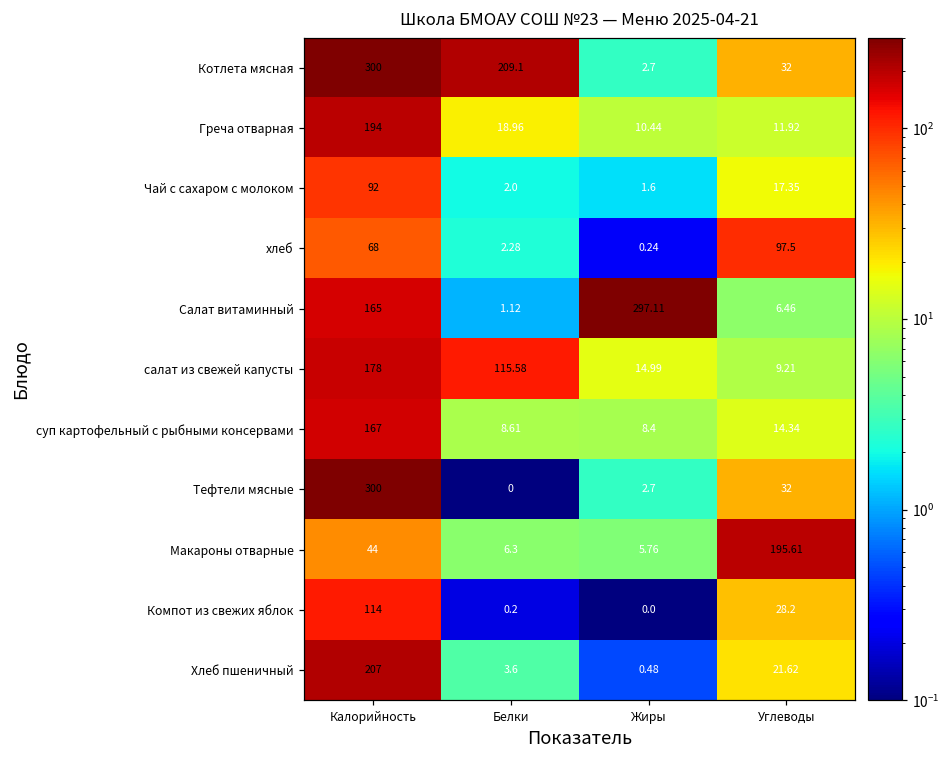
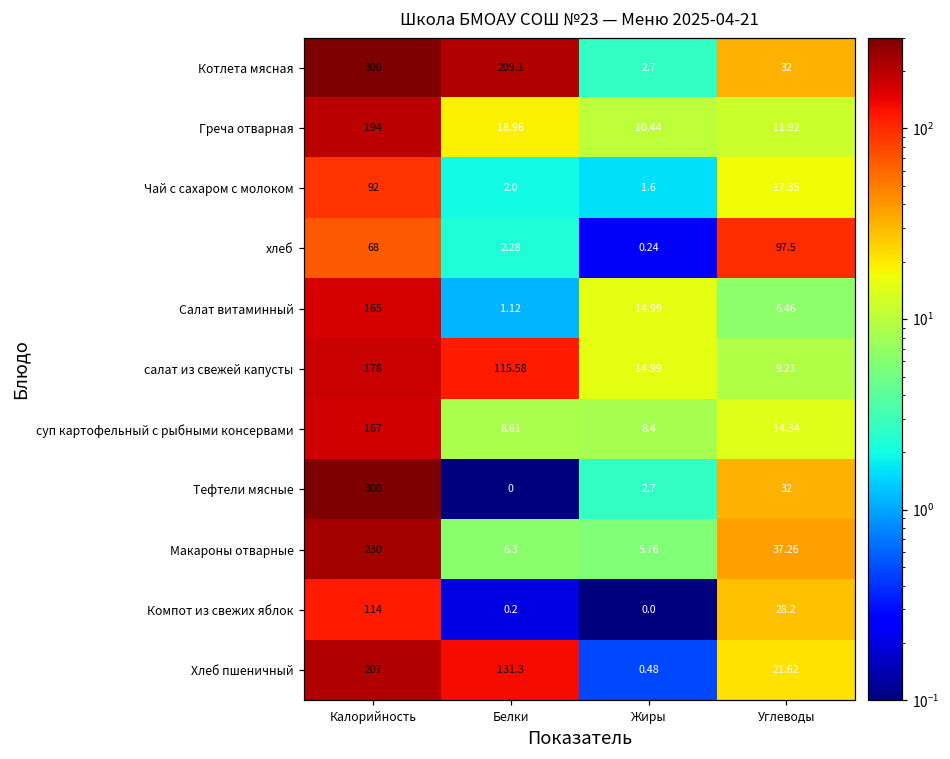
  {
    "Котлета мясная": {
      "Калорийность": 300,
      "Белки": 209.1,
      "Жиры": 2.7,
      "Углеводы": 32
    },
    "Греча отварная": {
      "Калорийность": 194,
      "Белки": 18.96,
      "Жиры": 10.44,
      "Углеводы": 11.92
    },
    "Чай с сахаром с молоком": {
      "Калорийность": 92,
      "Белки": 2.0,
      "Жиры": 1.6,
      "Углеводы": 17.35
    },
    "хлеб": {
      "Калорийность": 68,
      "Белки": 2.28,
      "Жиры": 0.24,
      "Углеводы": 97.5
    },
    "Салат витаминный": {
      "Калорийность": 165,
      "Белки": 1.12,
-     "Жиры": 297.11,
+     "Жиры": 14.99,
      "Углеводы": 6.46
    },
    "салат из свежей капусты": {
      "Калорийность": 178,
      "Белки": 115.58,
      "Жиры": 14.99,
      "Углеводы": 9.21
    },
    "суп картофельный с рыбными консервами": {
      "Калорийность": 167,
      "Белки": 8.61,
      "Жиры": 8.4,
      "Углеводы": 14.34
    },
    "Тефтели мясные": {
      "Калорийность": 300,
      "Белки": 0,
      "Жиры": 2.7,
      "Углеводы": 32
    },
    "Макароны отварные": {
-     "Калорийность": 44,
+     "Калорийность": 230,
      "Белки": 6.3,
      "Жиры": 5.76,
-     "Углеводы": 195.61
+     "Углеводы": 37.26
    },
    "Компот из свежих яблок": {
      "Калорийность": 114,
      "Белки": 0.2,
      "Жиры": 0.0,
      "Углеводы": 28.2
    },
    "Хлеб пшеничный": {
      "Калорийность": 207,
-     "Белки": 3.6,
+     "Белки": 131.3,
      "Жиры": 0.48,
      "Углеводы": 21.62
    }
  }
